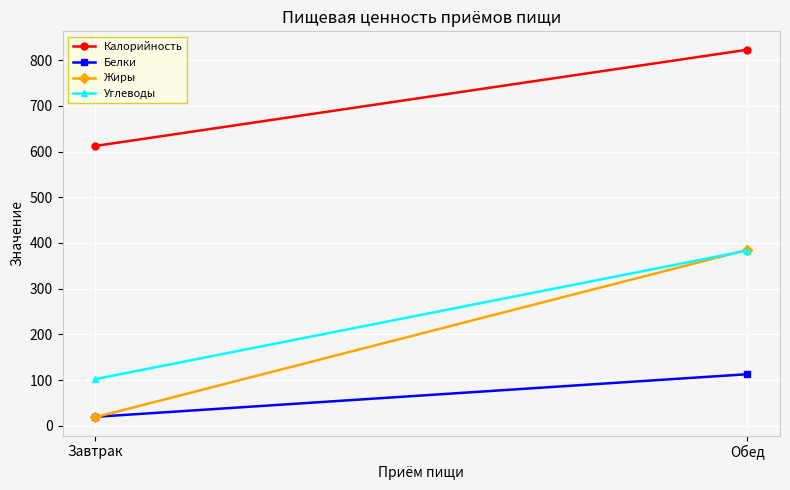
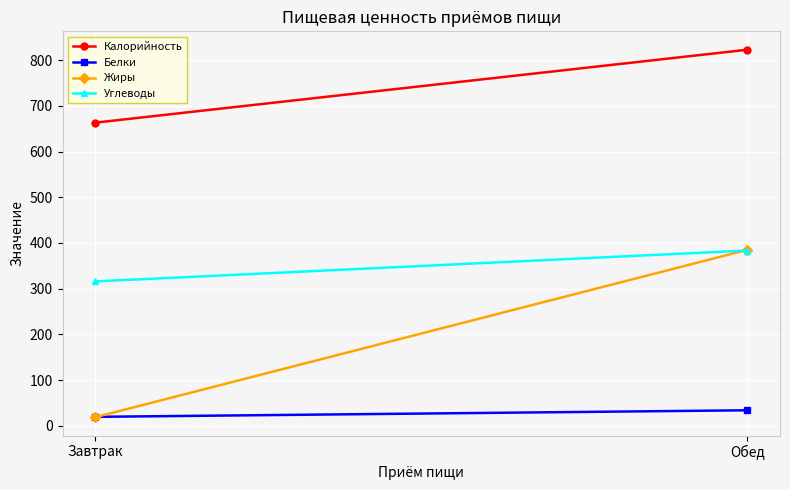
  {
    "Калорийность": {
-     "Завтрак": 610,
+     "Завтрак": 660,
      "Обед": 820
    },
    "Белки": {
-     "Обед": 110
+     "Обед": 30
    },
    "Углеводы": {
-     "Завтрак": 100
+     "Завтрак": 320
    }
  }
